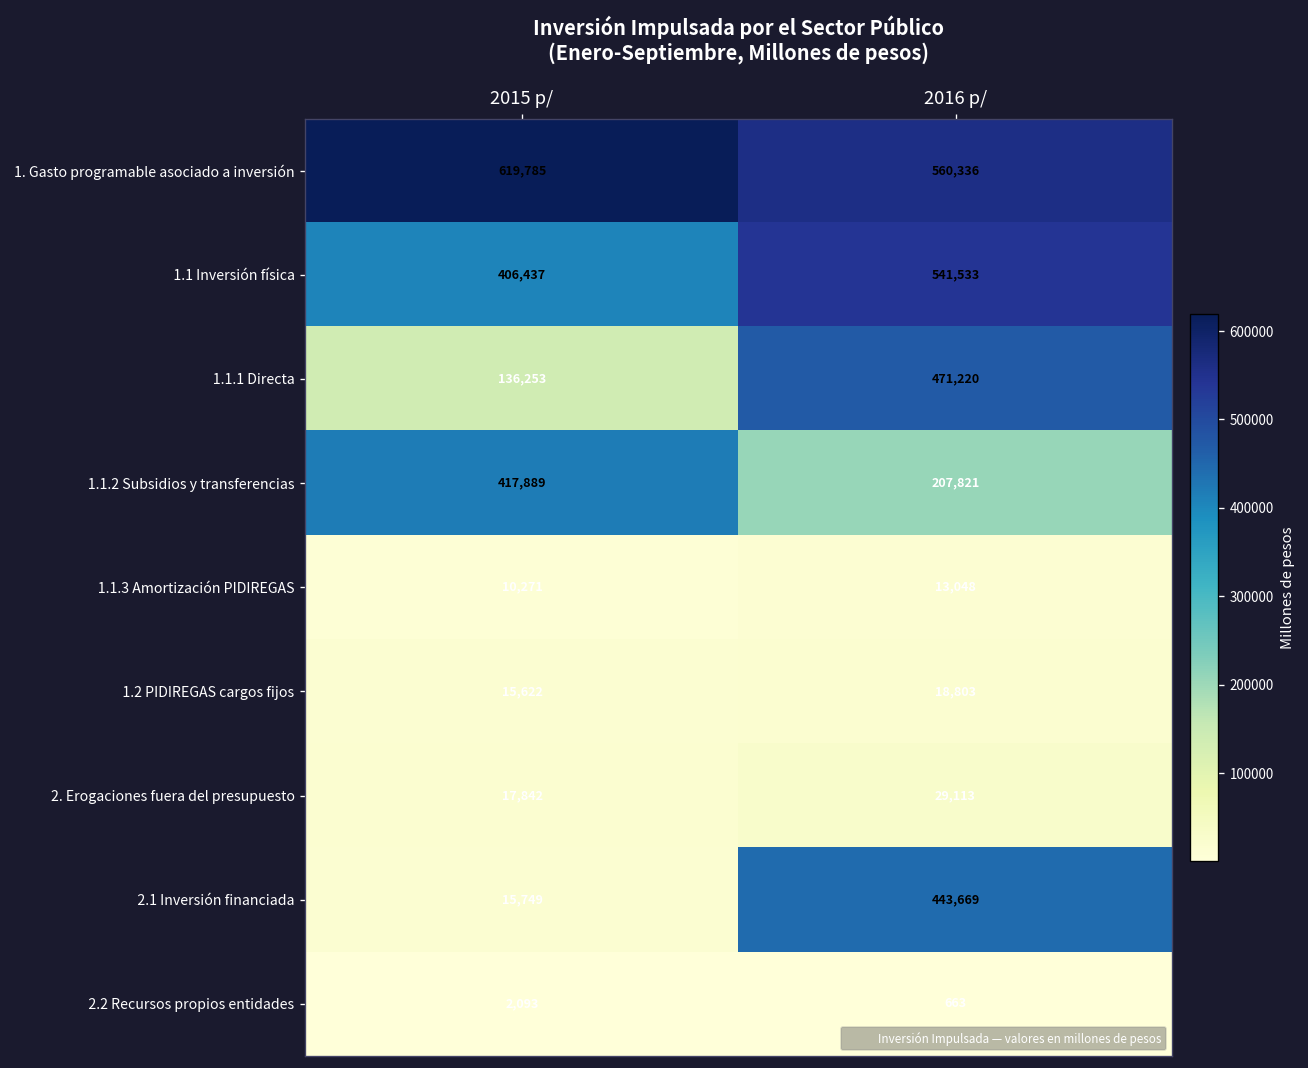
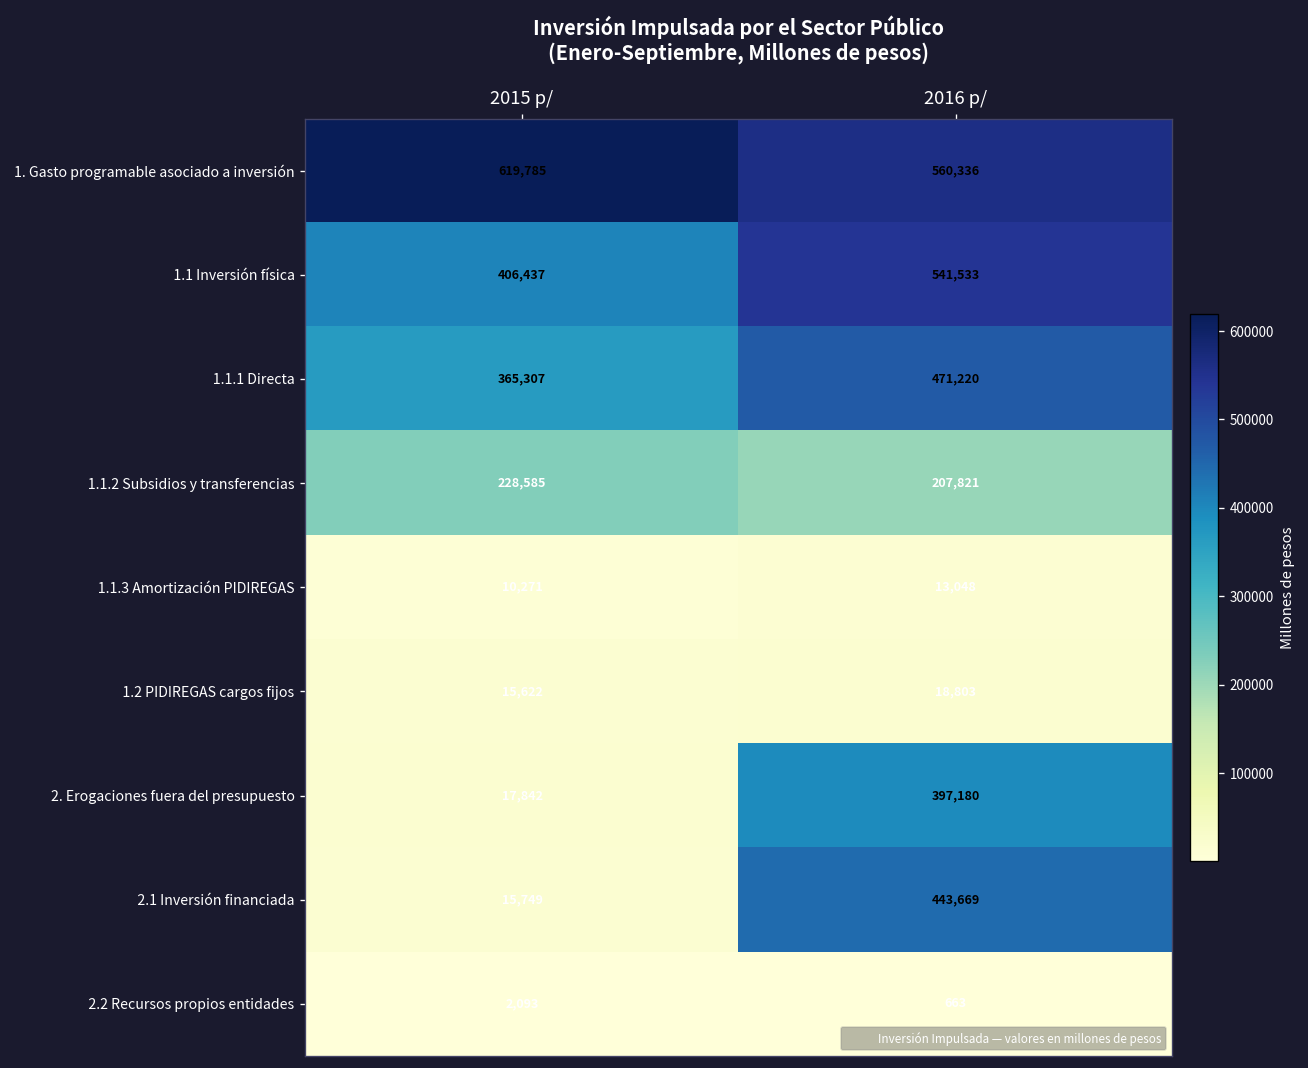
  {
    "1. Gasto programable asociado a inversión": {
      "2015 p/": "619,785",
      "2016 p/": "560,336"
    },
    "1.1 Inversión física": {
      "2015 p/": "406,437",
      "2016 p/": "541,533"
    },
    "1.1.1 Directa": {
-     "2015 p/": "136,253",
+     "2015 p/": "365,307",
      "2016 p/": "471,220"
    },
    "1.1.2 Subsidios y transferencias": {
-     "2015 p/": "417,889",
+     "2015 p/": "228,585",
      "2016 p/": "207,821"
    },
    "2. Erogaciones fuera del presupuesto": {
-     "2016 p/": "29,113"
+     "2016 p/": "397,180"
    },
    "2.1 Inversión financiada": {
      "2016 p/": "443,669"
    }
  }
